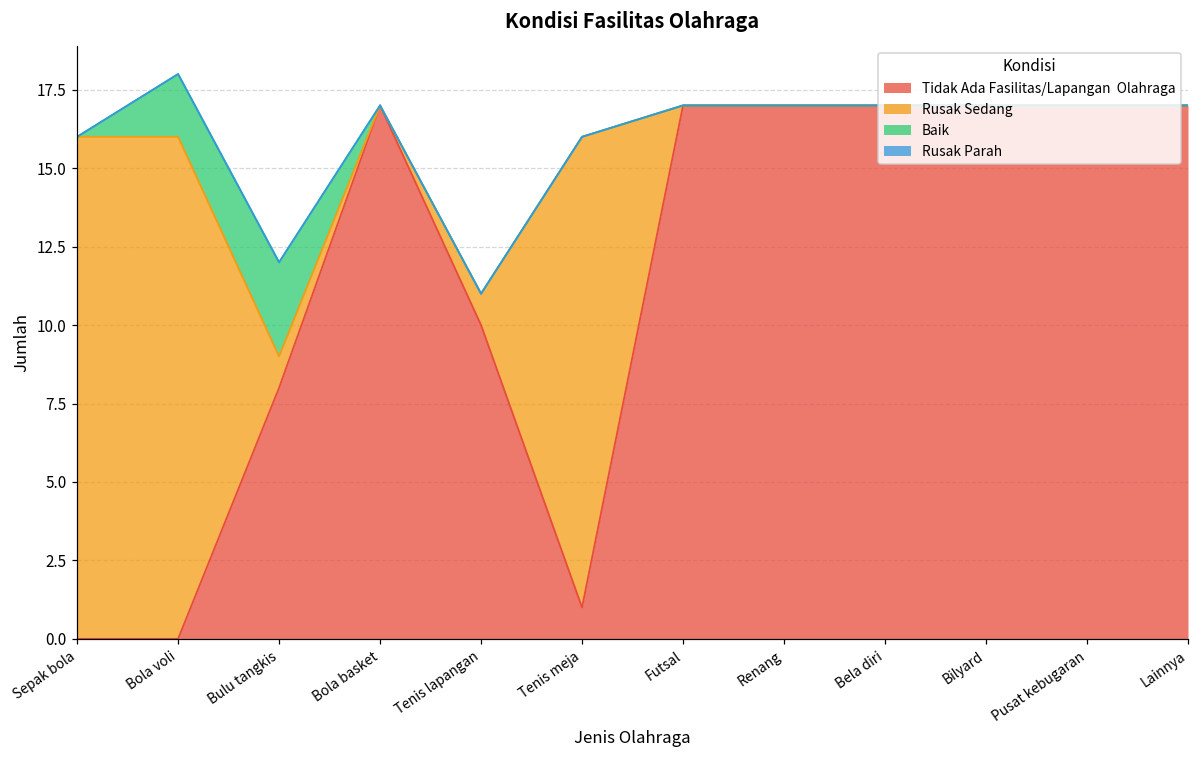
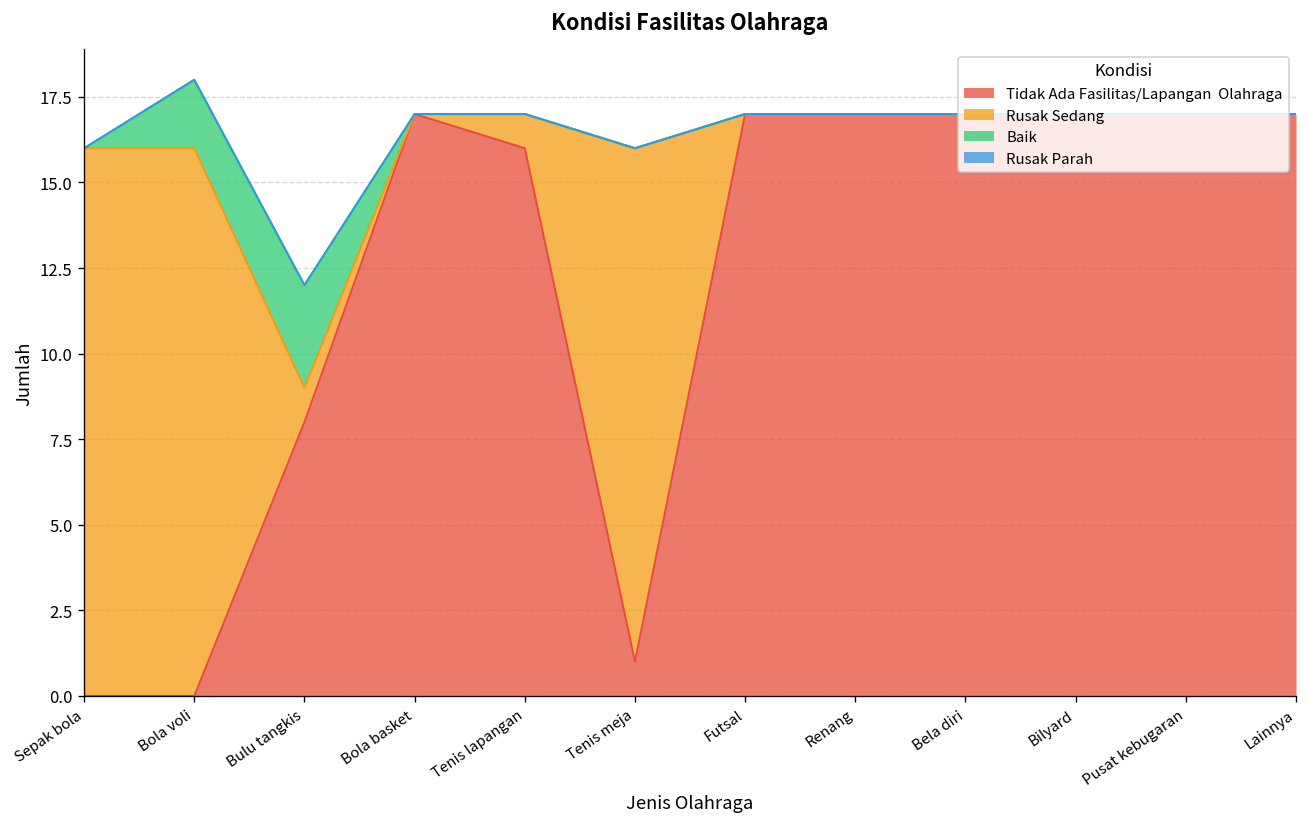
  {
    "Tidak Ada Fasilitas/Lapangan Olahraga": {
      "Sepak bola": 0,
      "Bola voli": 0,
      "Bulu tangkis": 8,
-     "Tenis lapangan": 10,
+     "Tenis lapangan": 16,
      "Tenis meja": 1
    },
    "Rusak Sedang": {
      "Bola voli": 16,
      "Bulu tangkis": 1
    }
  }
